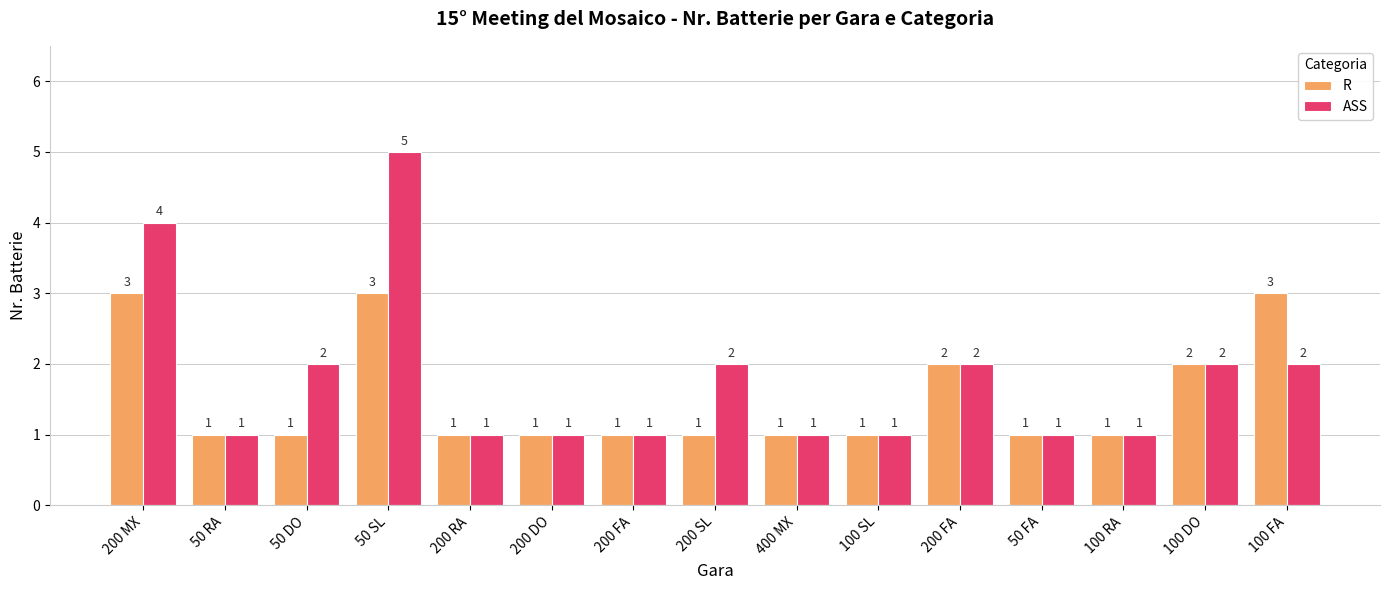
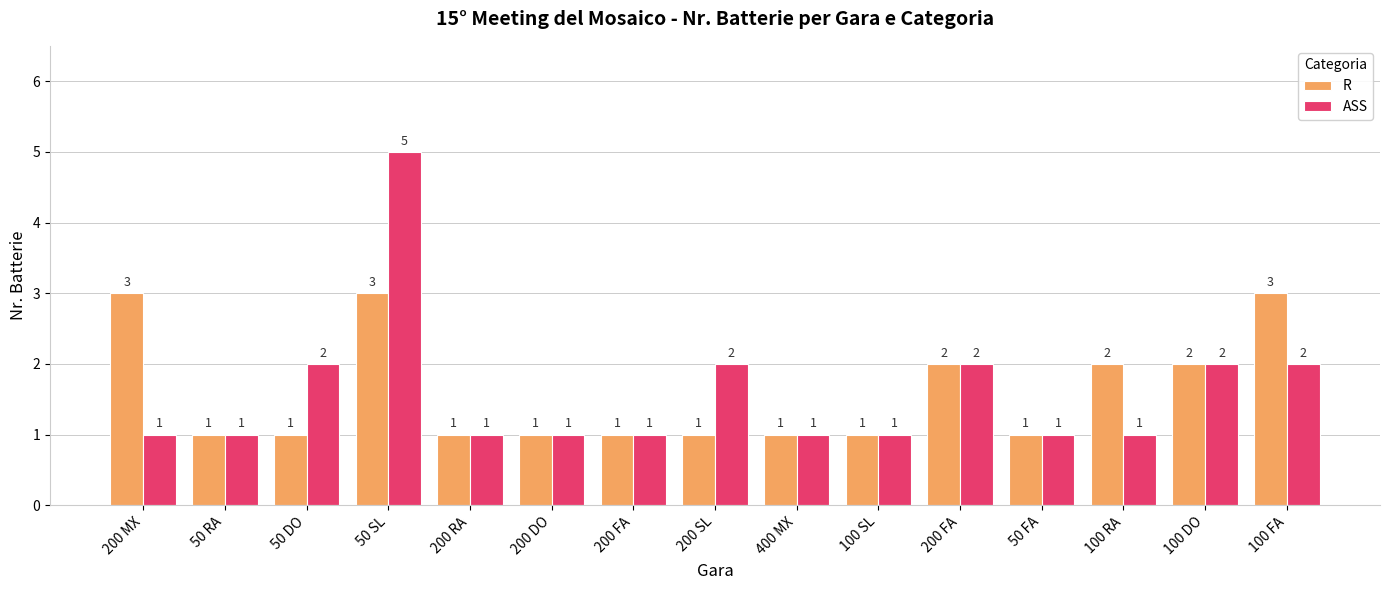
  {
    "R": {
      "200 MX": 3,
      "50 RA": 1,
      "50 DO": 1,
      "50 SL": 3,
      "200 RA": 1,
      "200 DO": 1,
      "200 SL": 1,
      "400 MX": 1,
      "100 SL": 1,
      "50 FA": 1,
-     "100 RA": 1,
+     "100 RA": 2,
      "100 DO": 2,
      "100 FA": 3
    },
    "ASS": {
-     "200 MX": 4,
+     "200 MX": 1,
      "50 RA": 1,
      "50 DO": 2,
      "50 SL": 5,
      "200 RA": 1,
      "200 DO": 1,
      "200 SL": 2,
      "400 MX": 1,
      "100 SL": 1,
      "50 FA": 1,
      "100 RA": 1,
      "100 DO": 2,
      "100 FA": 2
    }
  }
